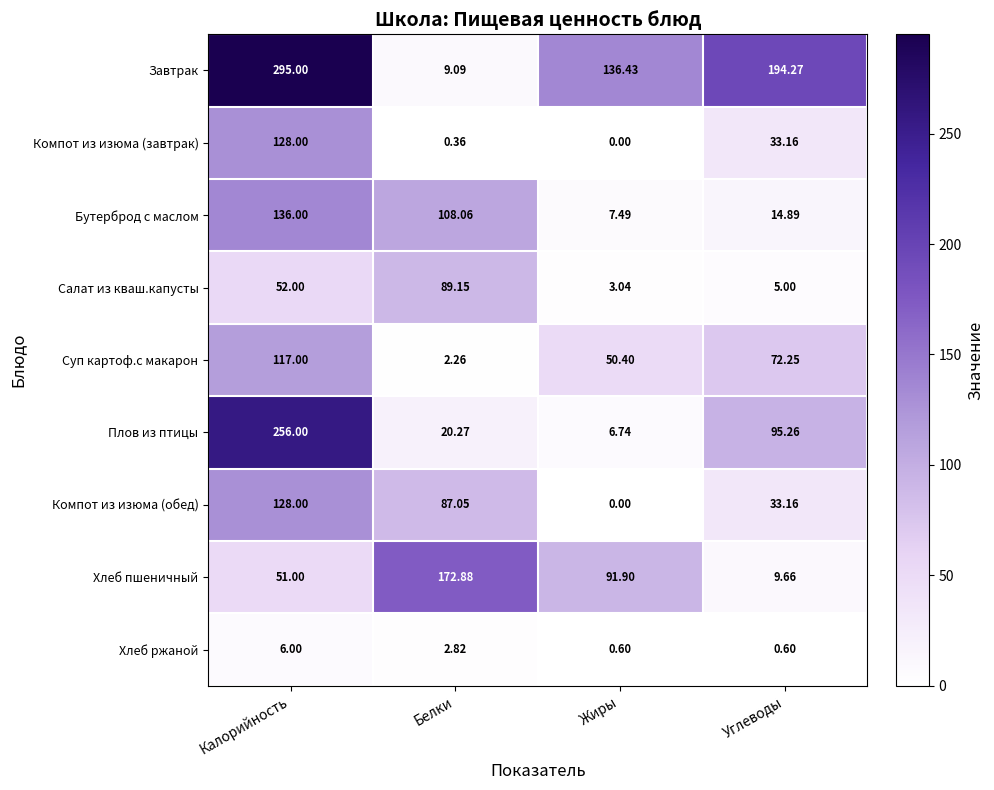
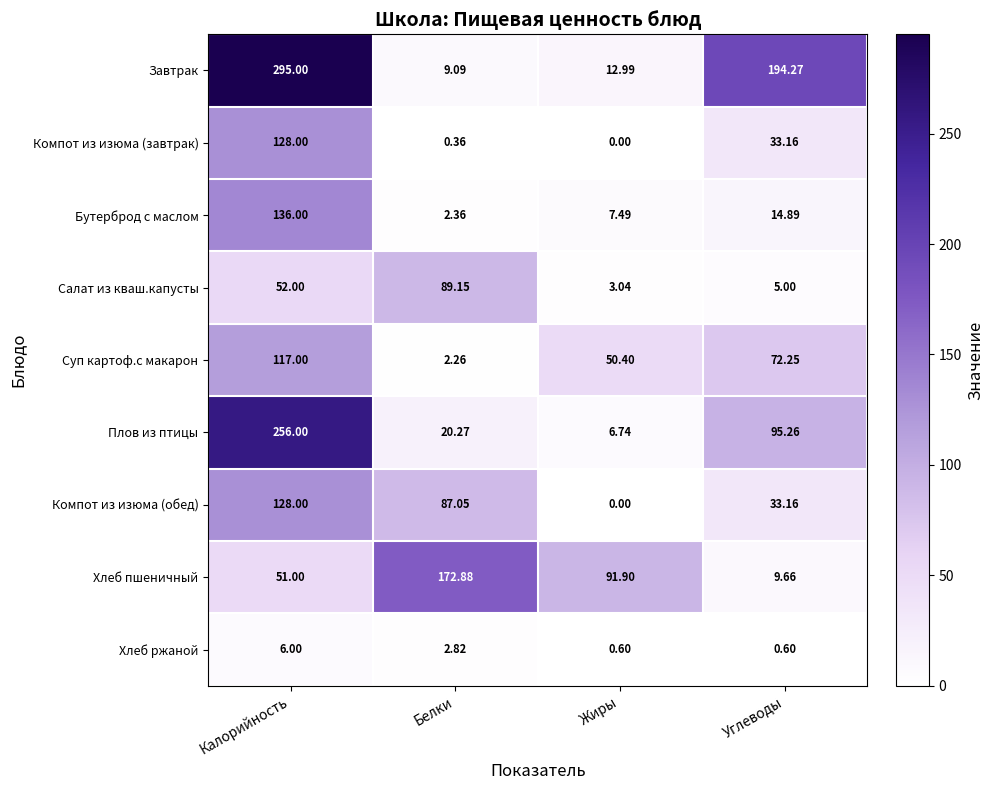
  {
    "Завтрак": {
      "Калорийность": 295.00,
      "Белки": 9.09,
-     "Жиры": 136.43,
+     "Жиры": 12.99,
      "Углеводы": 194.27
    },
    "Компот из изюма (завтрак)": {
      "Калорийность": 128.00,
      "Белки": 0.36,
      "Жиры": 0.00,
      "Углеводы": 33.16
    },
    "Бутерброд с маслом": {
      "Калорийность": 136.00,
-     "Белки": 108.06,
+     "Белки": 2.36,
      "Жиры": 7.49,
      "Углеводы": 14.89
    },
    "Салат из кваш.капусты": {
      "Калорийность": 52.00,
      "Белки": 89.15,
      "Жиры": 3.04,
      "Углеводы": 5.00
    },
    "Суп картоф.с макарон": {
      "Калорийность": 117.00,
      "Белки": 2.26,
      "Жиры": 50.40,
      "Углеводы": 72.25
    },
    "Плов из птицы": {
      "Калорийность": 256.00,
      "Белки": 20.27,
      "Жиры": 6.74,
      "Углеводы": 95.26
    },
    "Компот из изюма (обед)": {
      "Калорийность": 128.00,
      "Белки": 87.05,
      "Жиры": 0.00,
      "Углеводы": 33.16
    },
    "Хлеб пшеничный": {
      "Калорийность": 51.00,
      "Белки": 172.88,
      "Жиры": 91.90,
      "Углеводы": 9.66
    },
    "Хлеб ржаной": {
      "Калорийность": 6.00,
      "Белки": 2.82,
      "Жиры": 0.60,
      "Углеводы": 0.60
    }
  }
